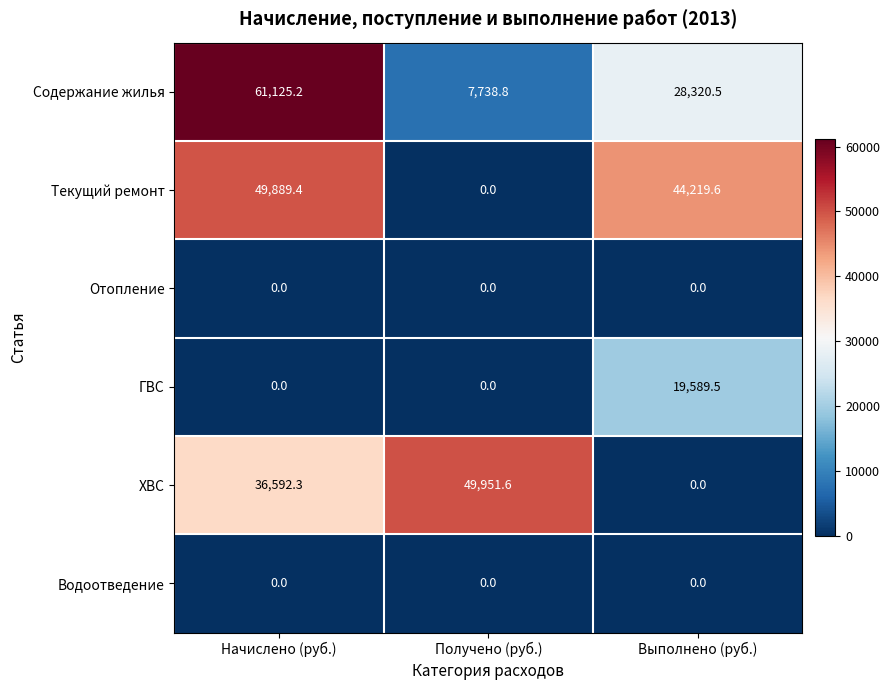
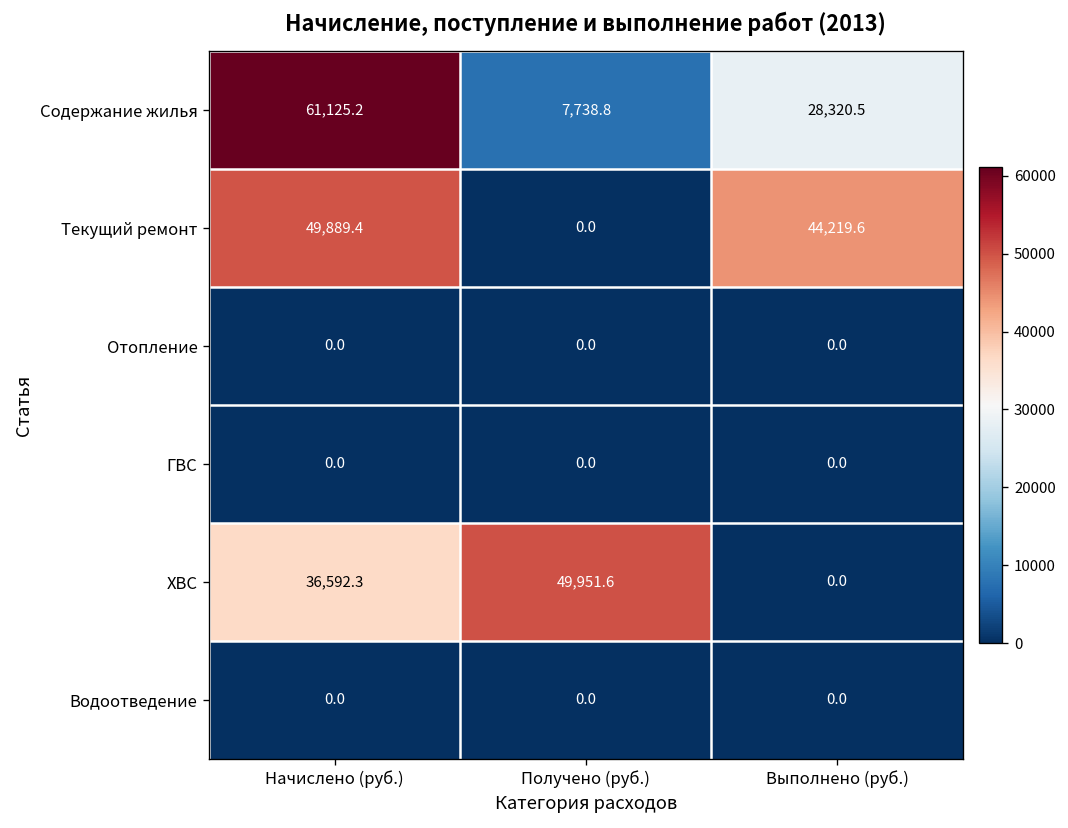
  {
    "Содержание жилья": {
      "Начислено (руб.)": "61,125.2",
      "Получено (руб.)": "7,738.8",
      "Выполнено (руб.)": "28,320.5"
    },
    "Текущий ремонт": {
      "Начислено (руб.)": "49,889.4",
      "Получено (руб.)": "0.0",
      "Выполнено (руб.)": "44,219.6"
    },
    "Отопление": {
      "Начислено (руб.)": "0.0",
      "Получено (руб.)": "0.0",
      "Выполнено (руб.)": "0.0"
    },
    "ГВС": {
      "Начислено (руб.)": "0.0",
      "Получено (руб.)": "0.0",
-     "Выполнено (руб.)": "19,589.5"
+     "Выполнено (руб.)": "0.0"
    },
    "ХВС": {
      "Начислено (руб.)": "36,592.3",
      "Получено (руб.)": "49,951.6",
      "Выполнено (руб.)": "0.0"
    },
    "Водоотведение": {
      "Начислено (руб.)": "0.0",
      "Получено (руб.)": "0.0",
      "Выполнено (руб.)": "0.0"
    }
  }
